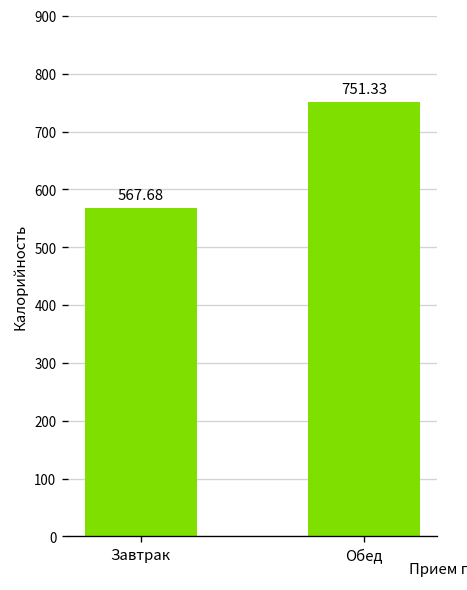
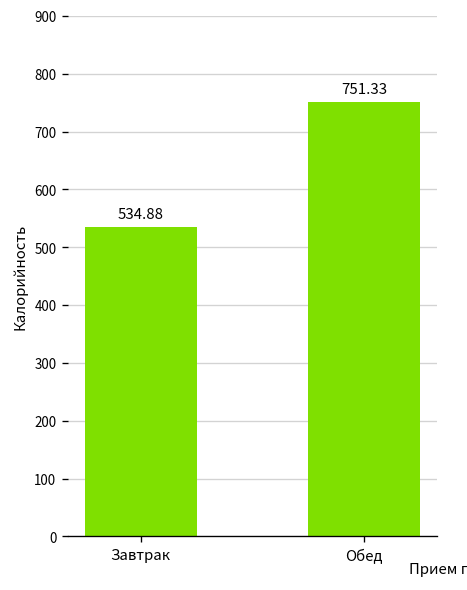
  {
-   "Завтрак": 567.68,
+   "Завтрак": 534.88,
    "Обед": 751.33
  }
